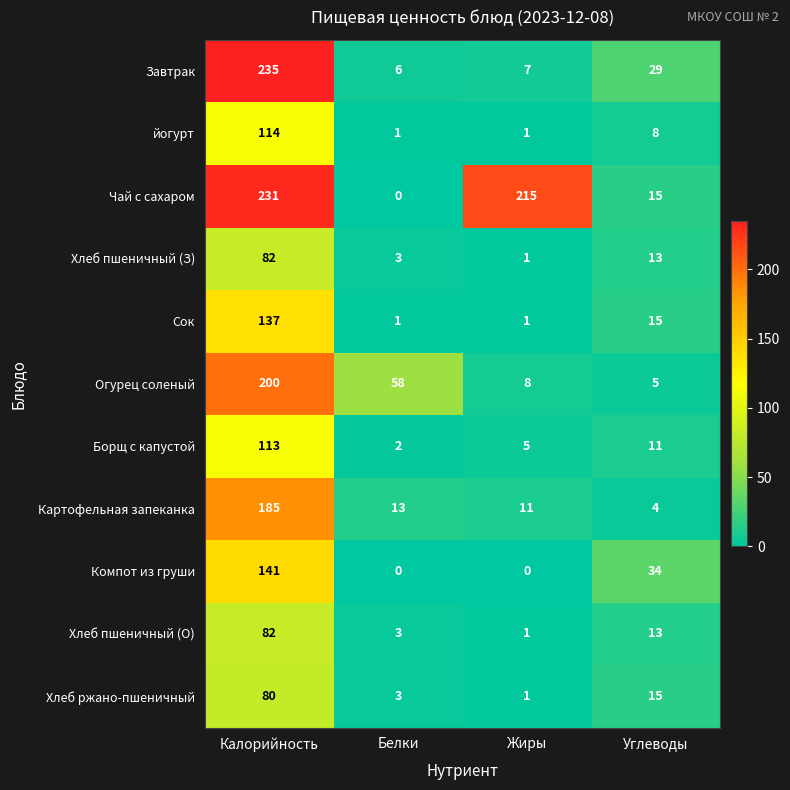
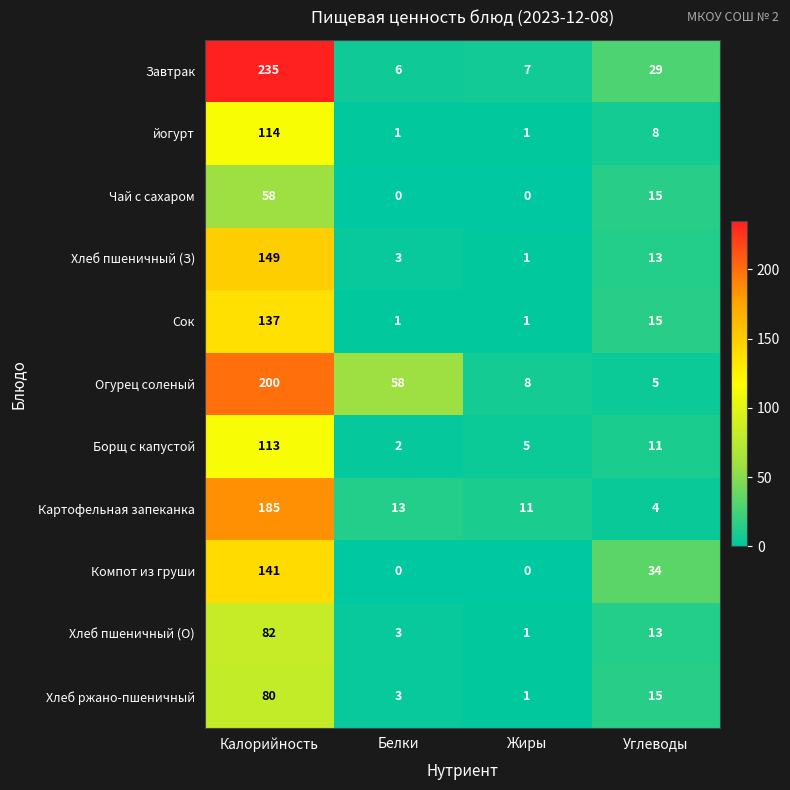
  {
    "Завтрак": {
      "Калорийность": 235,
      "Белки": 6,
      "Жиры": 7,
      "Углеводы": 29
    },
    "йогурт": {
      "Калорийность": 114,
      "Белки": 1,
      "Жиры": 1,
      "Углеводы": 8
    },
    "Чай с сахаром": {
-     "Калорийность": 231,
+     "Калорийность": 58,
      "Белки": 0,
-     "Жиры": 215,
+     "Жиры": 0,
      "Углеводы": 15
    },
    "Хлеб пшеничный (З)": {
-     "Калорийность": 82,
+     "Калорийность": 149,
      "Белки": 3,
      "Жиры": 1,
      "Углеводы": 13
    },
    "Сок": {
      "Калорийность": 137,
      "Белки": 1,
      "Жиры": 1,
      "Углеводы": 15
    },
    "Огурец соленый": {
      "Калорийность": 200,
      "Белки": 58,
      "Жиры": 8,
      "Углеводы": 5
    },
    "Борщ с капустой": {
      "Калорийность": 113,
      "Белки": 2,
      "Жиры": 5,
      "Углеводы": 11
    },
    "Картофельная запеканка": {
      "Калорийность": 185,
      "Белки": 13,
      "Жиры": 11,
      "Углеводы": 4
    },
    "Компот из груши": {
      "Калорийность": 141,
      "Белки": 0,
      "Жиры": 0,
      "Углеводы": 34
    },
    "Хлеб пшеничный (О)": {
      "Калорийность": 82,
      "Белки": 3,
      "Жиры": 1,
      "Углеводы": 13
    },
    "Хлеб ржано-пшеничный": {
      "Калорийность": 80,
      "Белки": 3,
      "Жиры": 1,
      "Углеводы": 15
    }
  }
